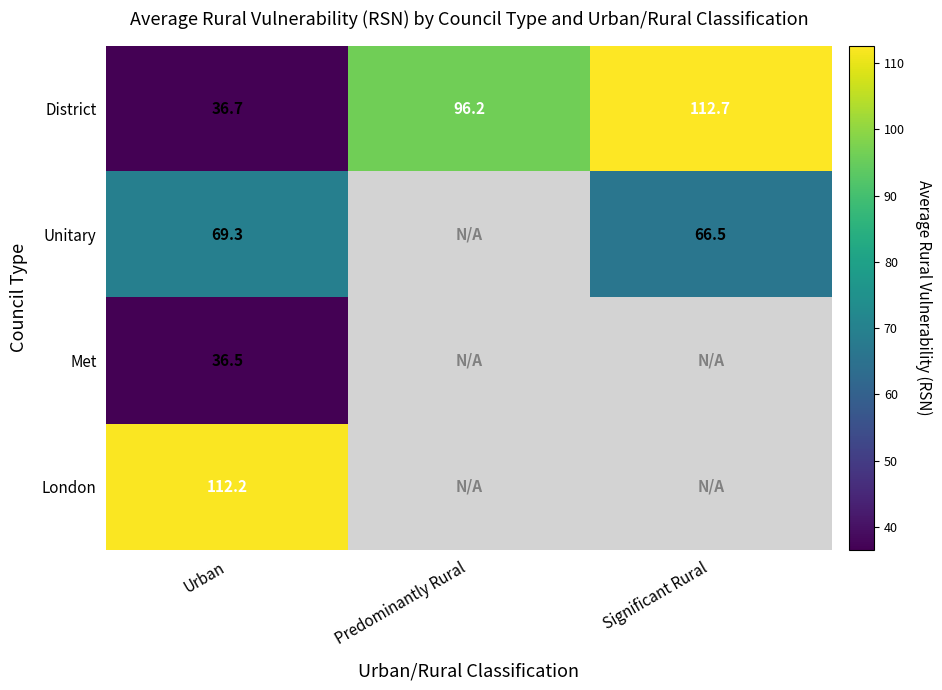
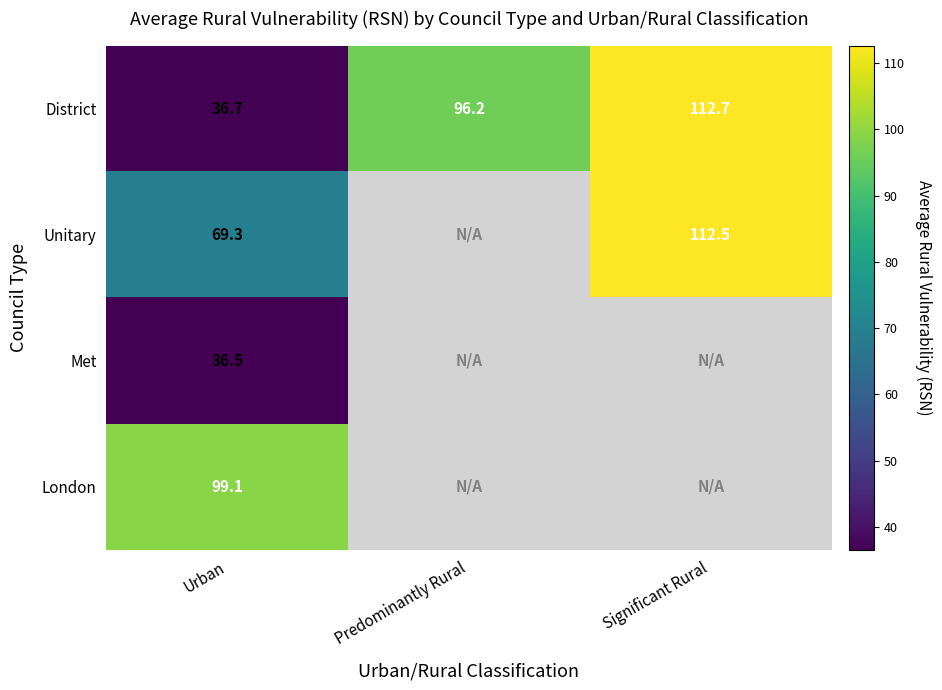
  {
    "District": {
      "Urban": 36.7,
      "Predominantly Rural": 96.2,
      "Significant Rural": 112.7
    },
    "Unitary": {
      "Urban": 69.3,
-     "Significant Rural": 66.5
+     "Significant Rural": 112.5
    },
    "Met": {
      "Urban": 36.5
    },
    "London": {
-     "Urban": 112.2
+     "Urban": 99.1
    }
  }
